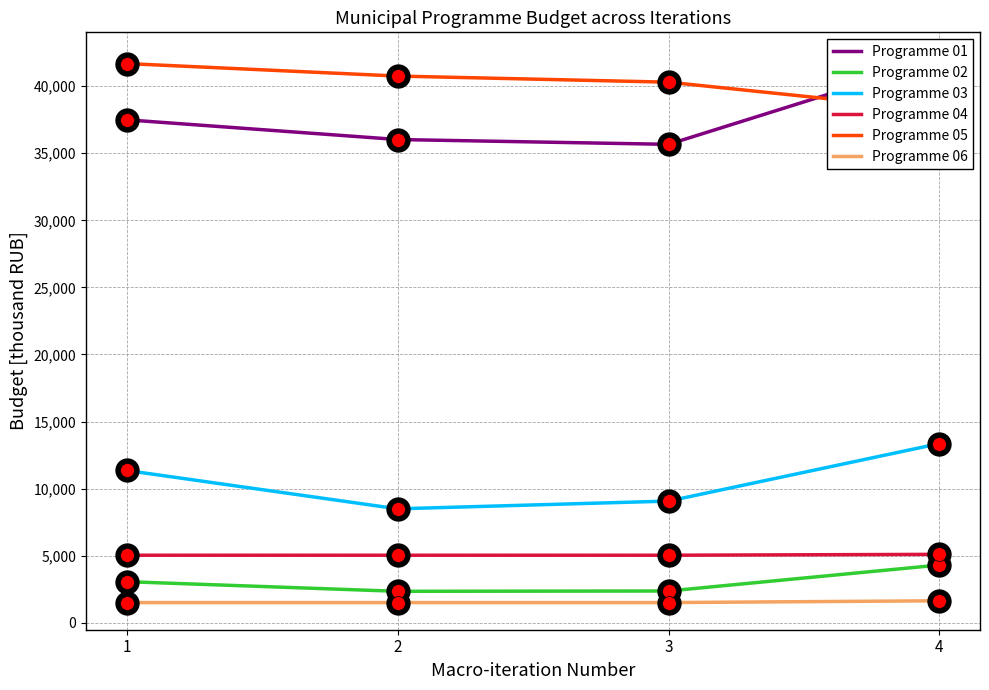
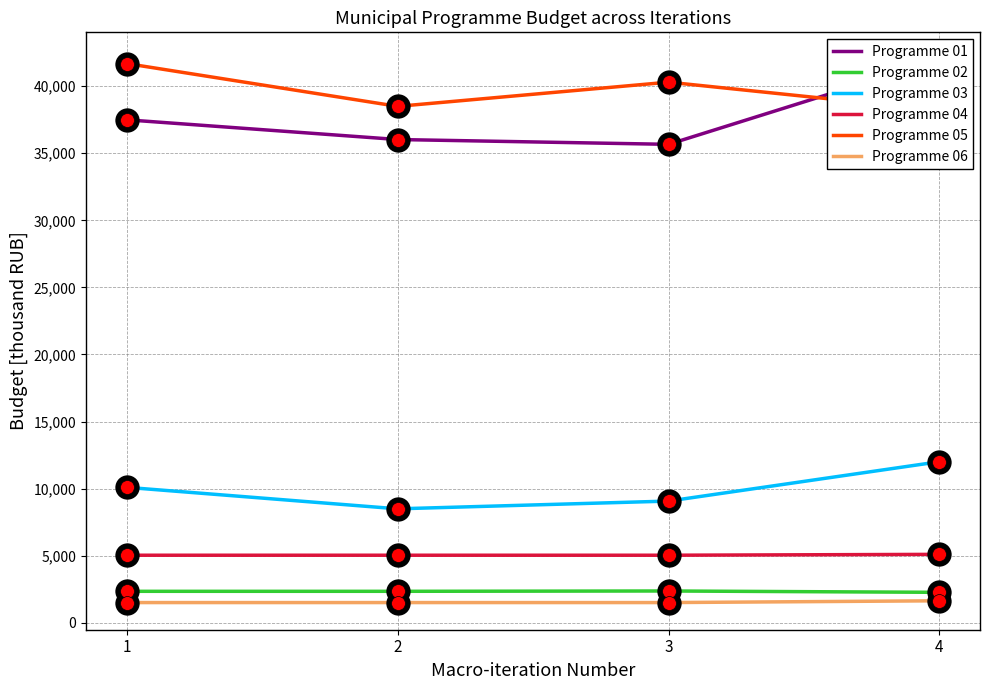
  {
    "Programme 01": {
      "1": "37,500",
      "2": "36,000",
      "3": "35,700"
    },
    "Programme 02": {
-     "1": "3,100",
+     "1": "2,300",
      "2": "2,300",
      "3": "2,400",
-     "4": "4,300"
+     "4": "2,300"
    },
    "Programme 03": {
-     "1": "11,300",
+     "1": "10,100",
      "2": "8,500",
      "3": "9,100",
-     "4": "13,400"
+     "4": "12,000"
    },
    "Programme 04": {
      "1": "5,000",
      "2": "5,000",
      "3": "5,000",
      "4": "5,100"
    },
    "Programme 05": {
      "1": "41,700",
-     "2": "40,800",
+     "2": "38,500",
      "3": "40,300"
    },
    "Programme 06": {
      "1": "1,500",
      "2": "1,500",
      "3": "1,500",
      "4": "1,600"
    }
  }
